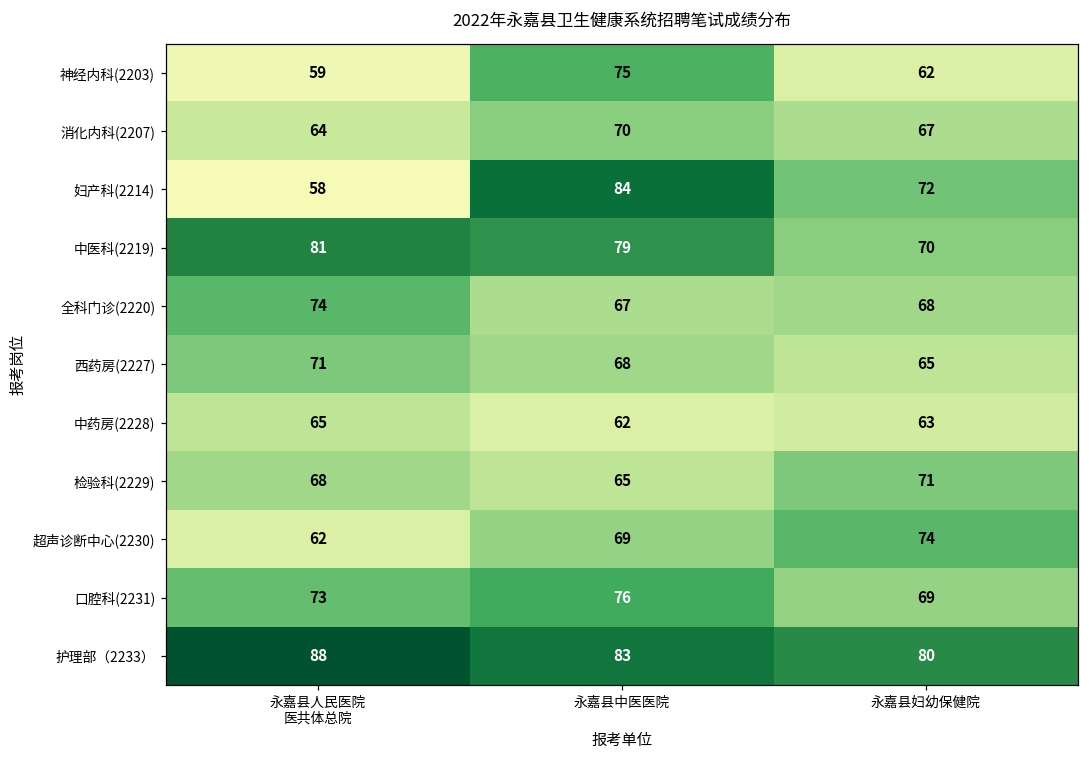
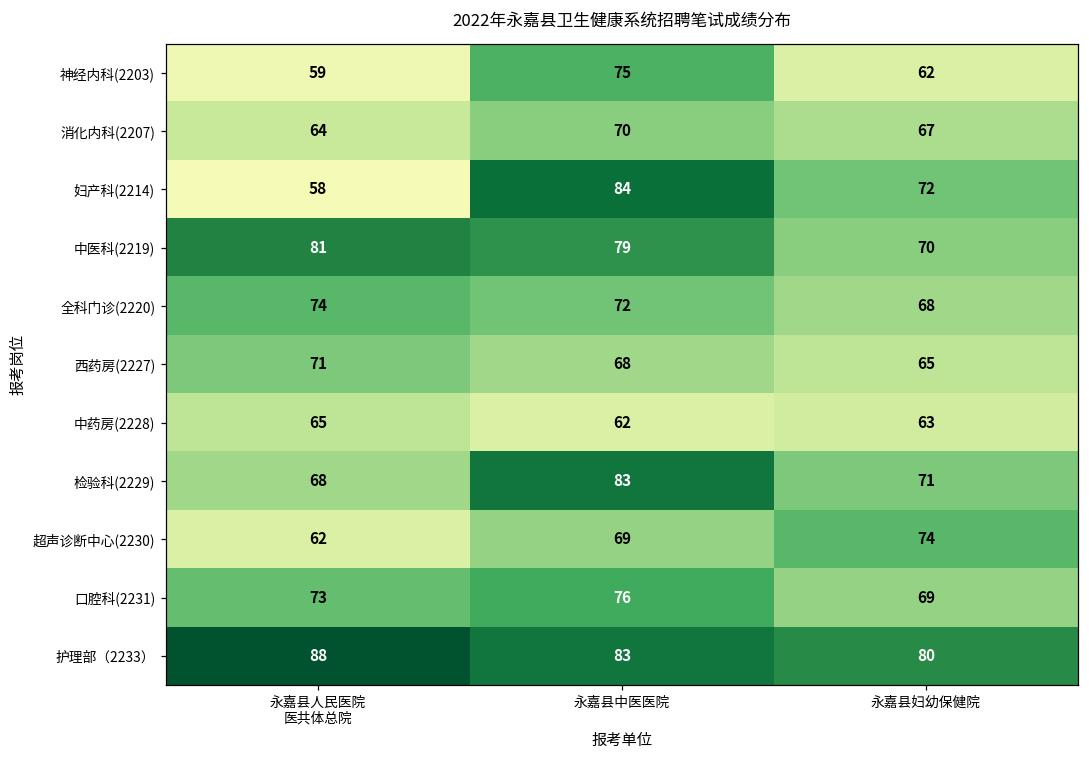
  {
    "神经内科(2203)": {
      "永嘉县人民医院 医共体总院": 59,
      "永嘉县中医医院": 75,
      "永嘉县妇幼保健院": 62
    },
    "消化内科(2207)": {
      "永嘉县人民医院 医共体总院": 64,
      "永嘉县中医医院": 70,
      "永嘉县妇幼保健院": 67
    },
    "妇产科(2214)": {
      "永嘉县人民医院 医共体总院": 58,
      "永嘉县中医医院": 84,
      "永嘉县妇幼保健院": 72
    },
    "中医科(2219)": {
      "永嘉县人民医院 医共体总院": 81,
      "永嘉县中医医院": 79,
      "永嘉县妇幼保健院": 70
    },
    "全科门诊(2220)": {
      "永嘉县人民医院 医共体总院": 74,
-     "永嘉县中医医院": 67,
+     "永嘉县中医医院": 72,
      "永嘉县妇幼保健院": 68
    },
    "西药房(2227)": {
      "永嘉县人民医院 医共体总院": 71,
      "永嘉县中医医院": 68,
      "永嘉县妇幼保健院": 65
    },
    "中药房(2228)": {
      "永嘉县人民医院 医共体总院": 65,
      "永嘉县中医医院": 62,
      "永嘉县妇幼保健院": 63
    },
    "检验科(2229)": {
      "永嘉县人民医院 医共体总院": 68,
-     "永嘉县中医医院": 65,
+     "永嘉县中医医院": 83,
      "永嘉县妇幼保健院": 71
    },
    "超声诊断中心(2230)": {
      "永嘉县人民医院 医共体总院": 62,
      "永嘉县中医医院": 69,
      "永嘉县妇幼保健院": 74
    },
    "口腔科(2231)": {
      "永嘉县人民医院 医共体总院": 73,
      "永嘉县中医医院": 76,
      "永嘉县妇幼保健院": 69
    },
    "护理部（2233）": {
      "永嘉县人民医院 医共体总院": 88,
      "永嘉县中医医院": 83,
      "永嘉县妇幼保健院": 80
    }
  }
